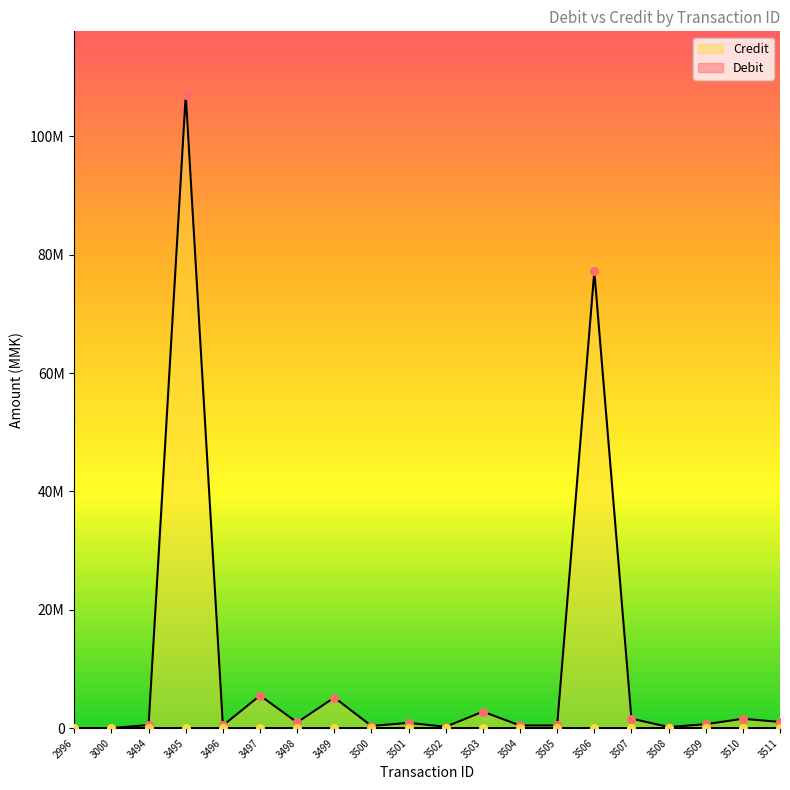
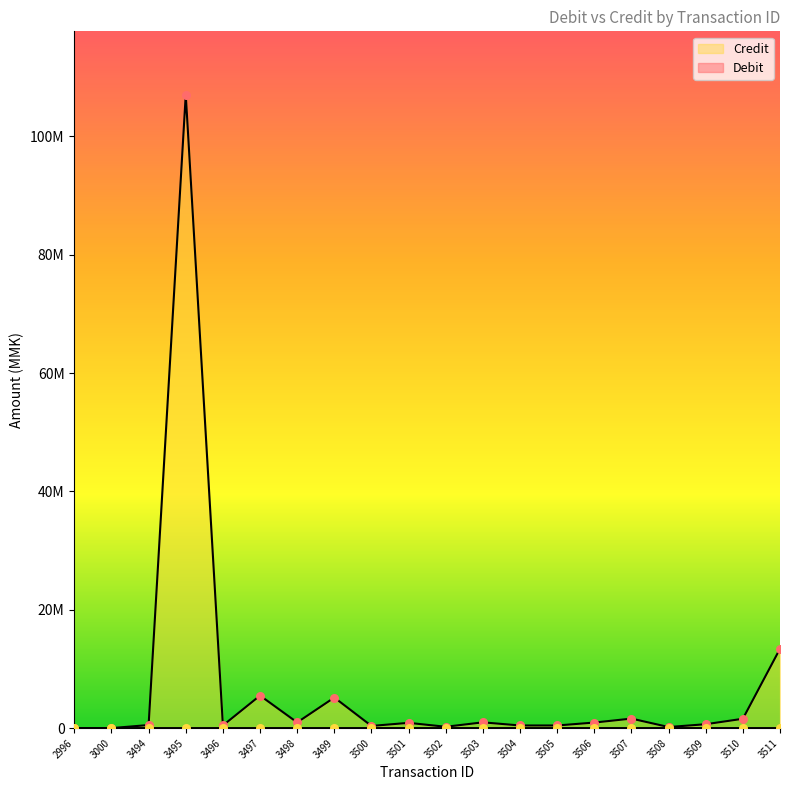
  {
    "Credit": {
      "3494": 1000000,
      "3495": 107000000,
      "3496": 0,
      "3497": 6000000,
      "3498": 1000000,
      "3499": 5000000,
      "3501": 1000000,
-     "3503": 3000000,
+     "3503": 1000000,
      "3504": 0,
      "3505": 0,
-     "3506": 77000000,
+     "3506": 1000000,
      "3507": 2000000,
      "3509": 1000000,
      "3510": 2000000,
-     "3511": 1000000
+     "3511": 13000000
    },
    "Debit": {
      "3494": 0,
      "3495": 0,
      "3496": 0,
      "3497": 0,
      "3498": 0,
      "3499": 0,
      "3501": 0,
      "3503": 0,
      "3504": 0,
      "3505": 0,
      "3506": 0,
      "3507": 0,
      "3509": 0,
      "3510": 0,
      "3511": 0
    }
  }
